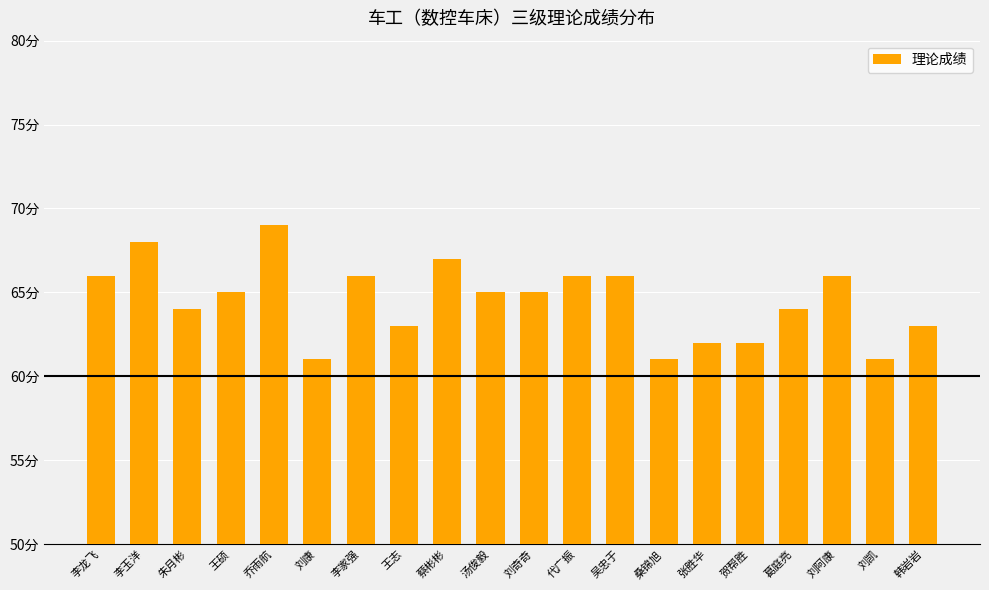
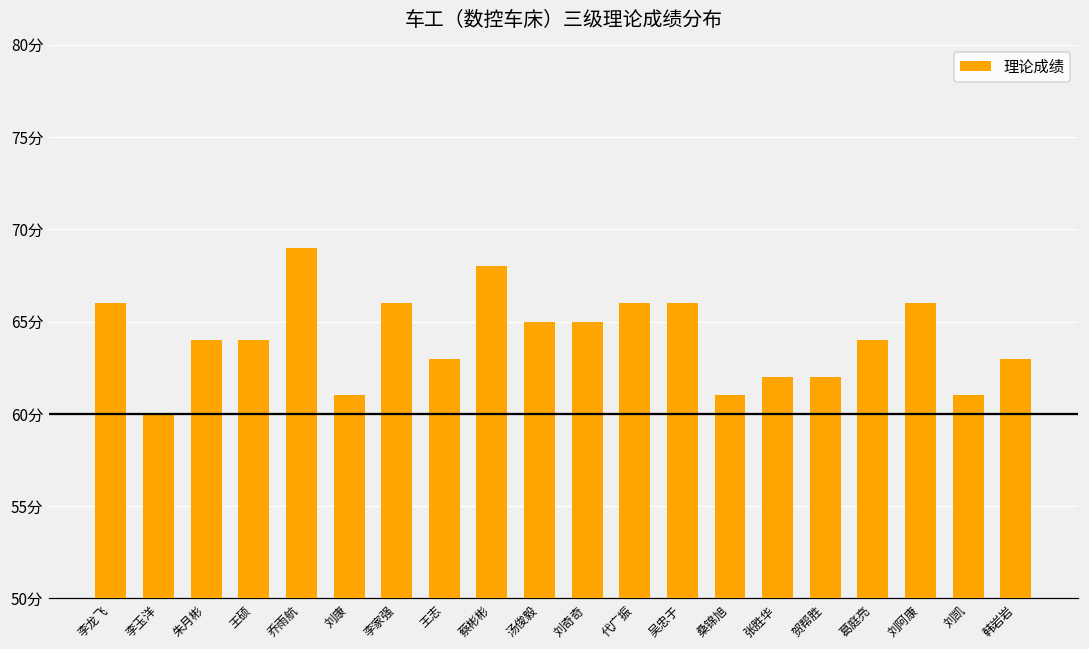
  {
    "李龙飞": "66分",
-   "李玉洋": "68分",
+   "李玉洋": "60分",
    "朱月彬": "64分",
-   "王硕": "65分",
+   "王硕": "64分",
    "乔雨航": "69分",
    "刘康": "61分",
    "李家强": "66分",
    "王志": "63分",
-   "蔡彬彬": "67分",
+   "蔡彬彬": "68分",
    "汤俊毅": "65分",
    "刘奇奇": "65分",
    "代广振": "66分",
    "吴忠于": "66分",
    "桑锦旭": "61分",
    "张胜华": "62分",
    "贺帮胜": "62分",
    "葛庭亮": "64分",
    "刘阿康": "66分",
    "刘凯": "61分",
    "韩岩岩": "63分"
  }
